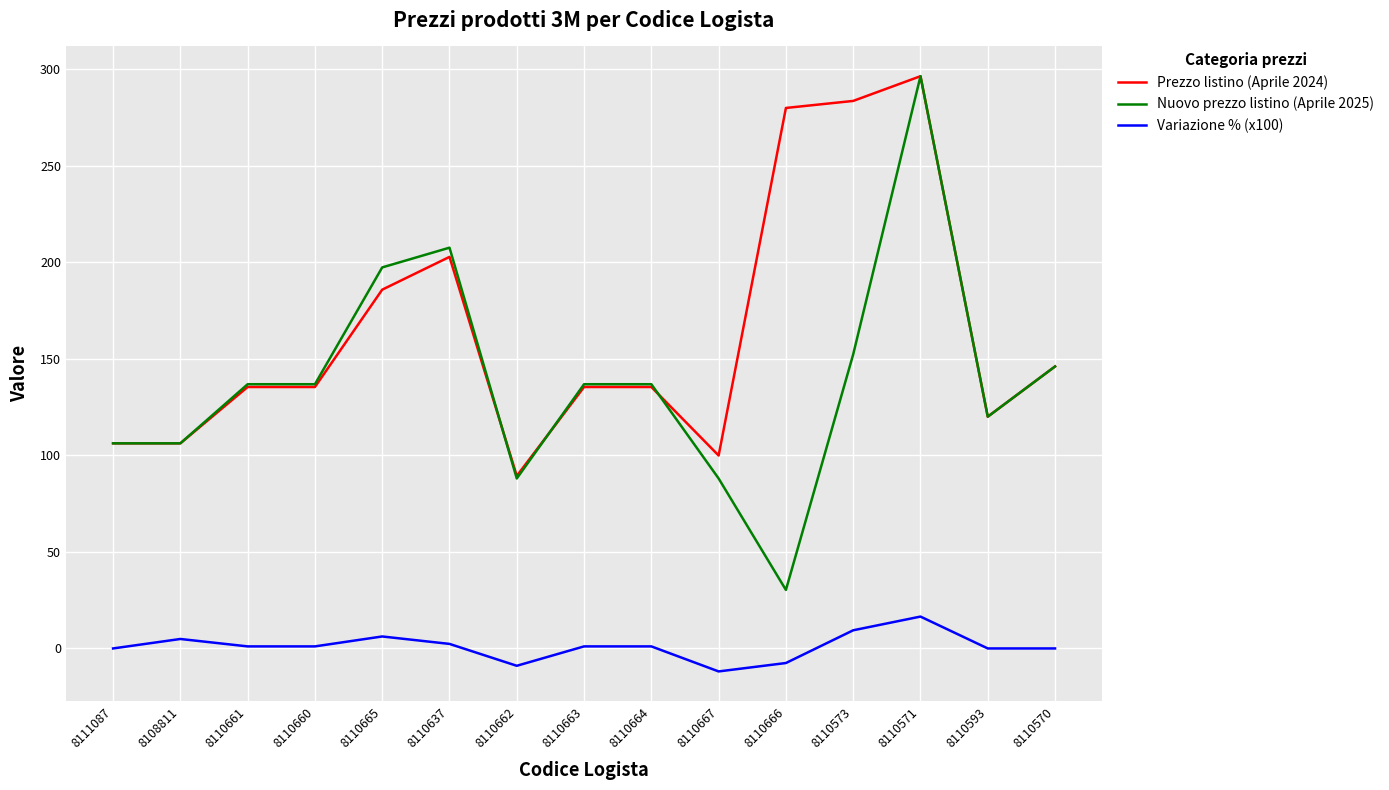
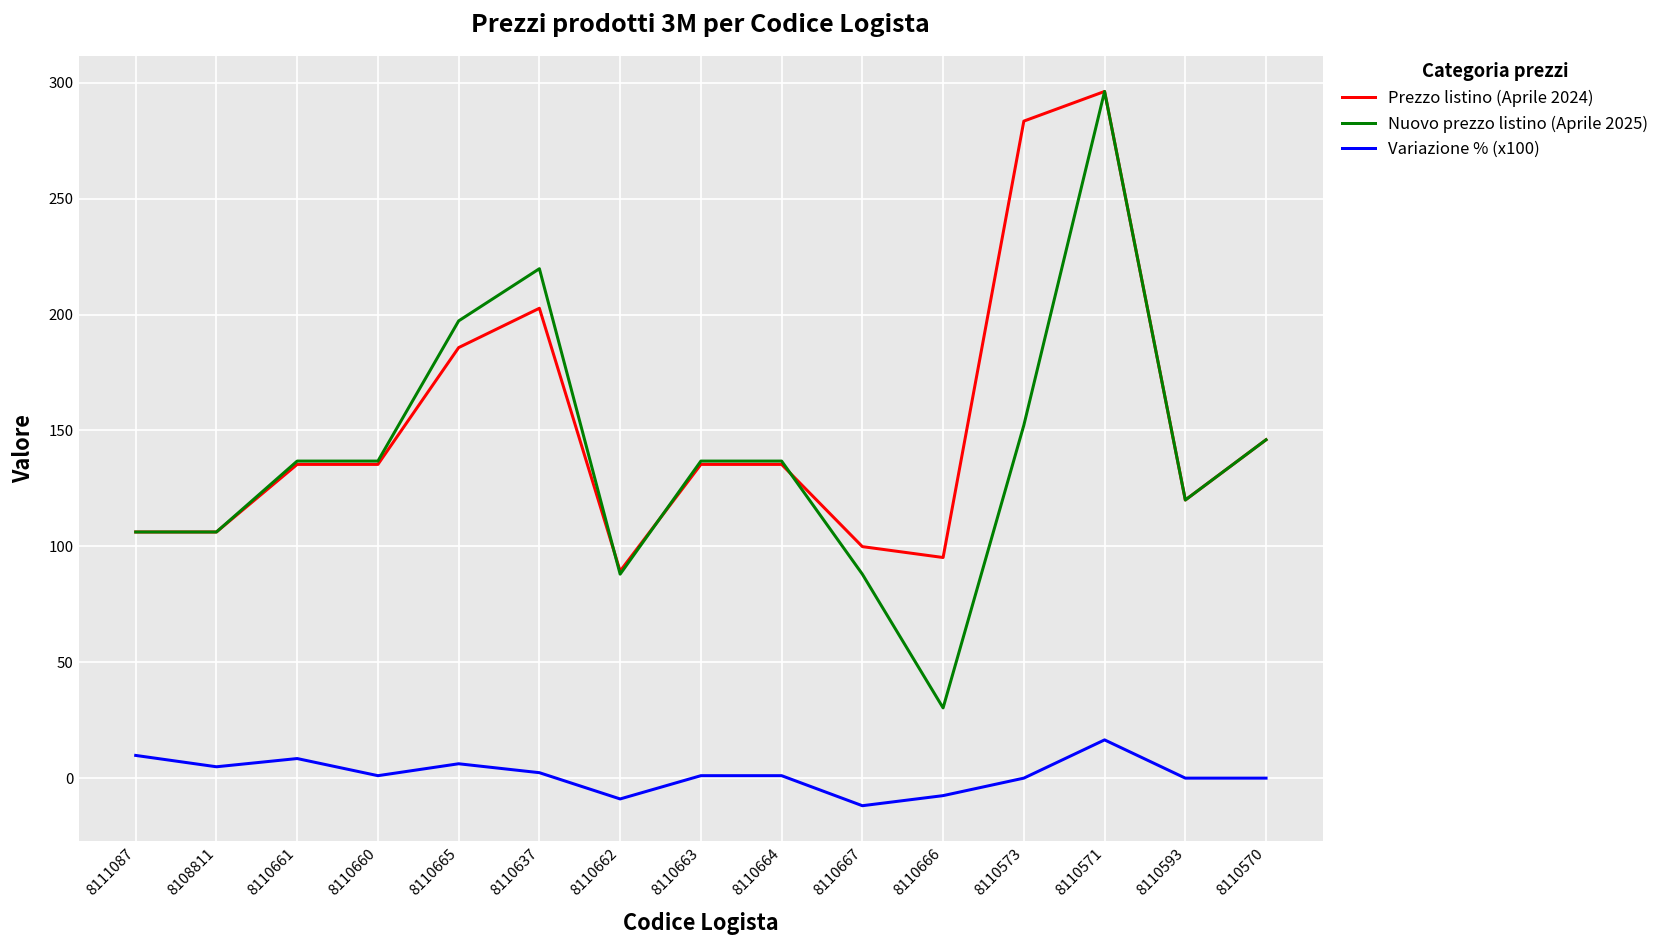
  {
    "Prezzo listino (Aprile 2024)": {
      "8110661": 135,
      "8110660": 135,
      "8110665": 186,
      "8110637": 203,
      "8110662": 89,
      "8110663": 135,
      "8110664": 135,
      "8110667": 100,
-     "8110666": 280,
+     "8110666": 95,
      "8110573": 283
    },
    "Nuovo prezzo listino (Aprile 2025)": {
      "8110661": 137,
      "8110660": 137,
      "8110665": 197,
-     "8110637": 208,
+     "8110637": 220,
      "8110662": 88,
      "8110663": 137,
      "8110664": 137,
      "8110667": 88,
      "8110666": 30,
      "8110573": 152
    },
    "Variazione % (x100)": {
-     "8111087": 0,
+     "8111087": 10,
      "8108811": 5,
-     "8110661": 1,
+     "8110661": 8,
      "8110660": 1,
      "8110665": 6,
      "8110637": 2,
      "8110662": -9,
      "8110663": 1,
      "8110664": 1,
      "8110667": -12,
      "8110666": -8,
-     "8110573": 9,
+     "8110573": 0,
      "8110571": 17,
      "8110593": 0,
      "8110570": 0
    }
  }
